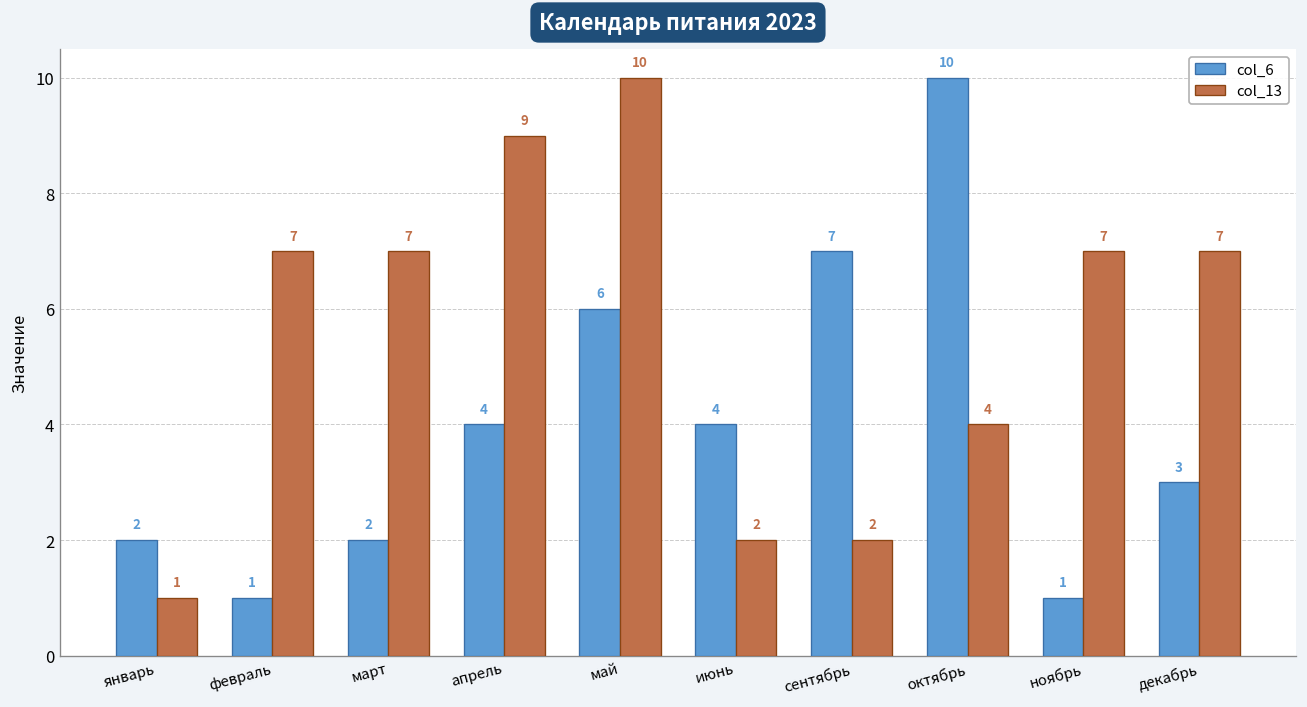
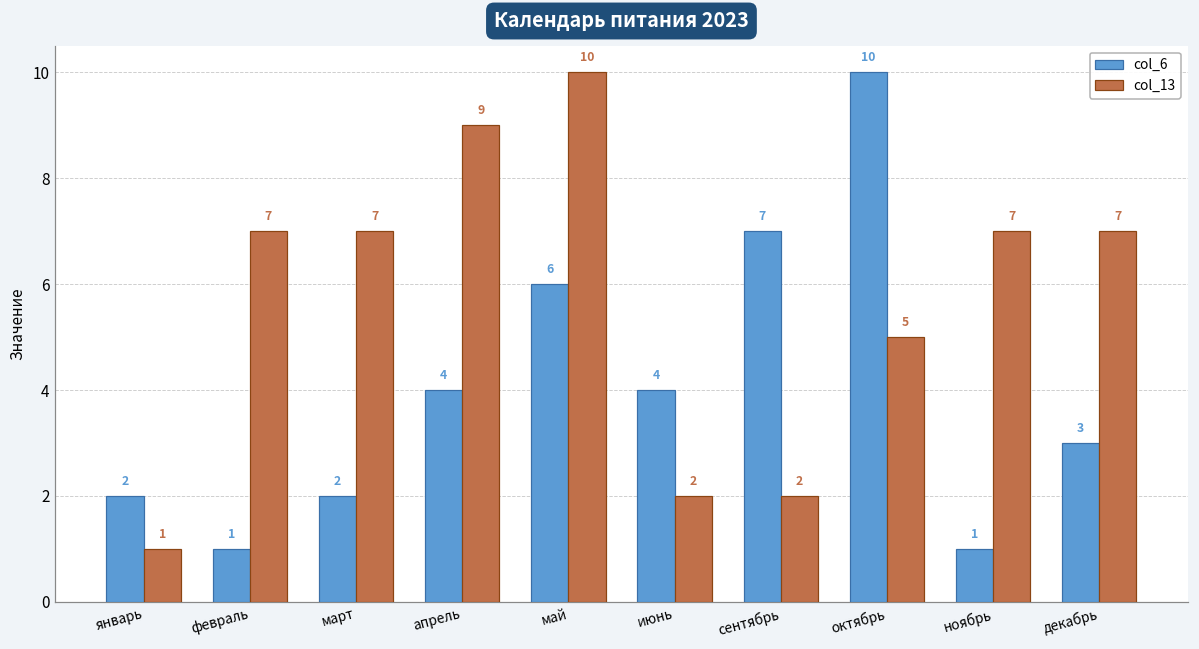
  {
    "col_6": {
      "январь": 2,
      "февраль": 1,
      "март": 2,
      "апрель": 4,
      "май": 6,
      "июнь": 4,
      "сентябрь": 7,
      "октябрь": 10,
      "ноябрь": 1,
      "декабрь": 3
    },
    "col_13": {
      "январь": 1,
      "февраль": 7,
      "март": 7,
      "апрель": 9,
      "май": 10,
      "июнь": 2,
      "сентябрь": 2,
-     "октябрь": 4,
+     "октябрь": 5,
      "ноябрь": 7,
      "декабрь": 7
    }
  }
